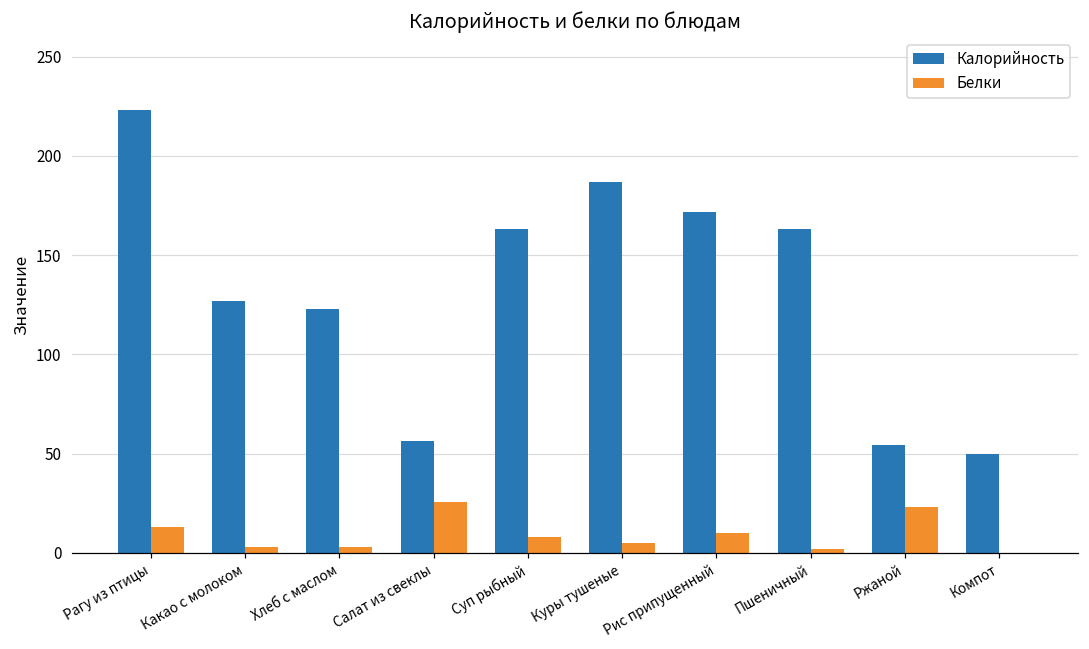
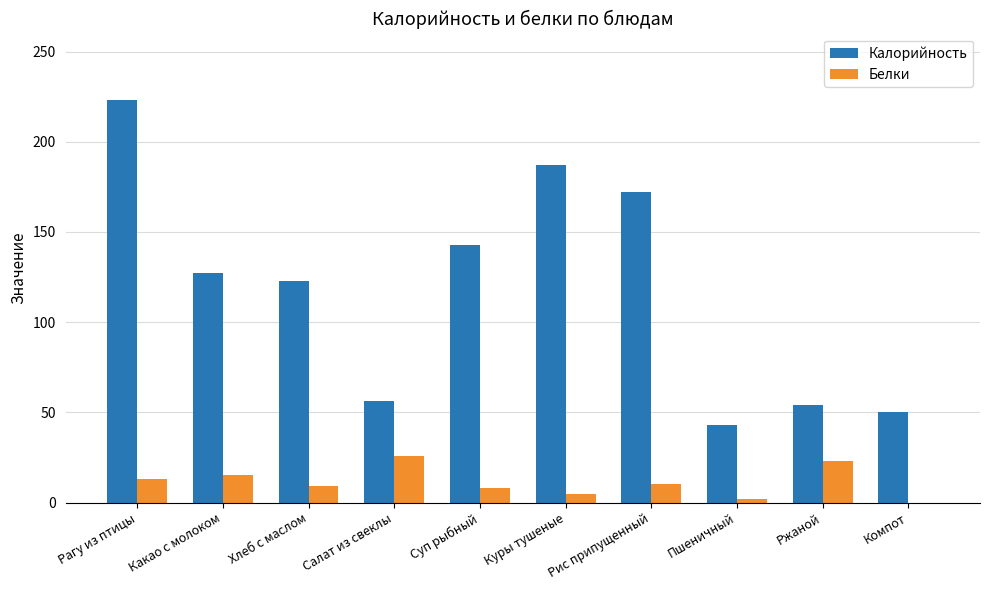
  {
    "Калорийность": {
      "Рагу из птицы": 223,
      "Какао с молоком": 127,
      "Хлеб с маслом": 123,
      "Салат из свеклы": 56,
-     "Суп рыбный": 163,
+     "Суп рыбный": 143,
      "Куры тушеные": 187,
      "Рис припущенный": 172,
-     "Пшеничный": 163,
+     "Пшеничный": 43,
      "Ржаной": 54,
      "Компот": 50
    },
    "Белки": {
      "Рагу из птицы": 13,
-     "Какао с молоком": 3,
-     "Хлеб с маслом": 3,
+     "Какао с молоком": 15,
+     "Хлеб с маслом": 9,
      "Салат из свеклы": 26,
      "Суп рыбный": 8,
      "Куры тушеные": 5,
      "Рис припущенный": 10,
      "Пшеничный": 2,
      "Ржаной": 23,
      "Компот": 0
    }
  }
